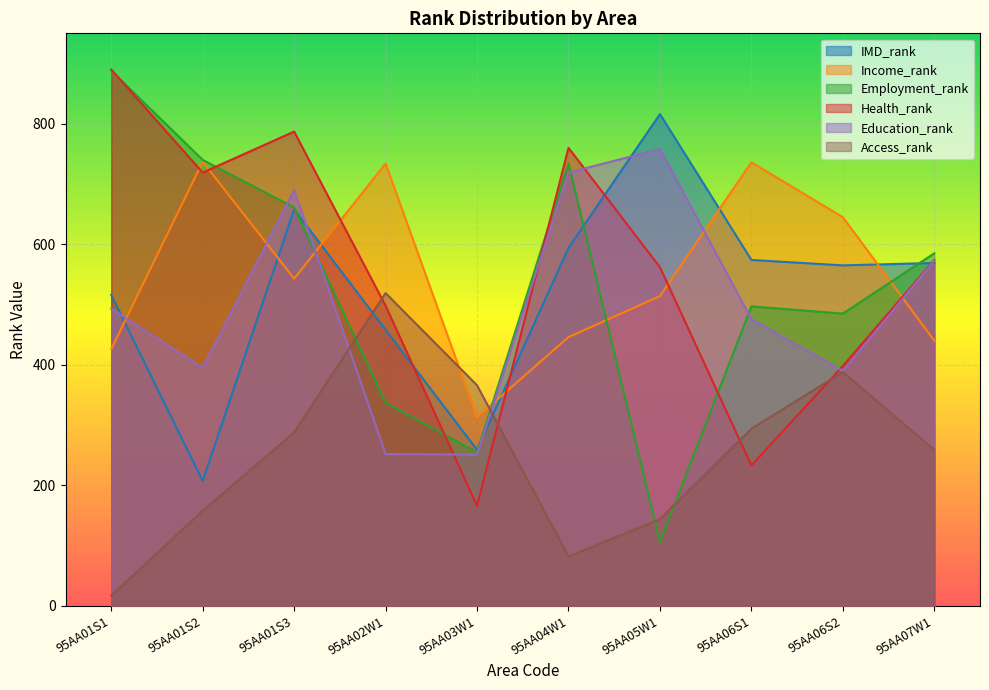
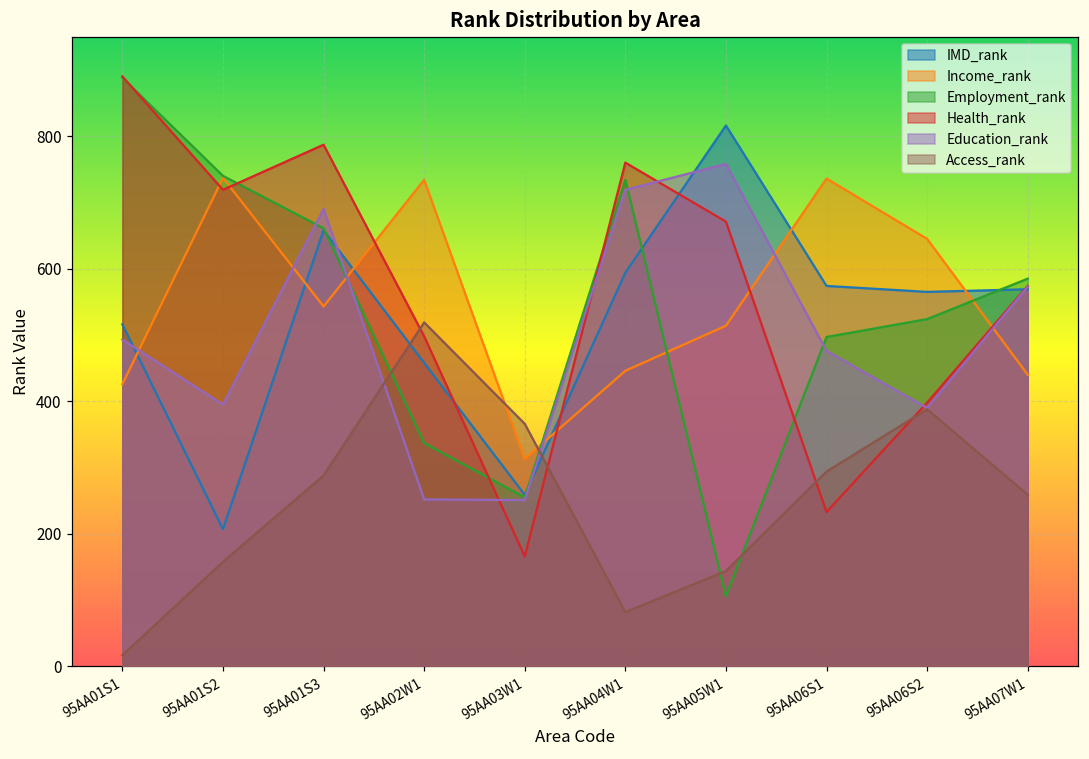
  {
    "IMD_rank": {
      "95AA01S1": 520,
      "95AA01S2": 210,
      "95AA02W1": 460,
      "95AA04W1": 590,
      "95AA05W1": 820,
      "95AA06S1": 570,
      "95AA06S2": 570
    },
    "Income_rank": {
      "95AA01S1": 430,
      "95AA01S3": 540,
      "95AA02W1": 730,
      "95AA03W1": 310,
      "95AA04W1": 450,
      "95AA05W1": 510,
      "95AA06S1": 740,
      "95AA06S2": 650,
      "95AA07W1": 440
    },
    "Employment_rank": {
      "95AA02W1": 340,
      "95AA04W1": 730,
      "95AA05W1": 110,
      "95AA06S1": 500,
-     "95AA06S2": 490,
+     "95AA06S2": 520,
      "95AA07W1": 590
    },
    "Health_rank": {
      "95AA01S2": 720,
      "95AA01S3": 790,
      "95AA02W1": 500,
      "95AA03W1": 170,
      "95AA04W1": 760,
-     "95AA05W1": 560,
+     "95AA05W1": 670,
      "95AA06S1": 230,
      "95AA06S2": 400
    },
    "Education_rank": {
      "95AA01S1": 490,
      "95AA01S2": 400,
      "95AA01S3": 690,
      "95AA02W1": 250,
      "95AA04W1": 720,
      "95AA05W1": 760,
      "95AA06S1": 480
    },
    "Access_rank": {
      "95AA01S1": 20,
      "95AA01S2": 160,
      "95AA01S3": 290,
      "95AA02W1": 520,
      "95AA03W1": 370,
      "95AA04W1": 80,
      "95AA05W1": 140,
      "95AA06S1": 290,
      "95AA07W1": 260
    }
  }
